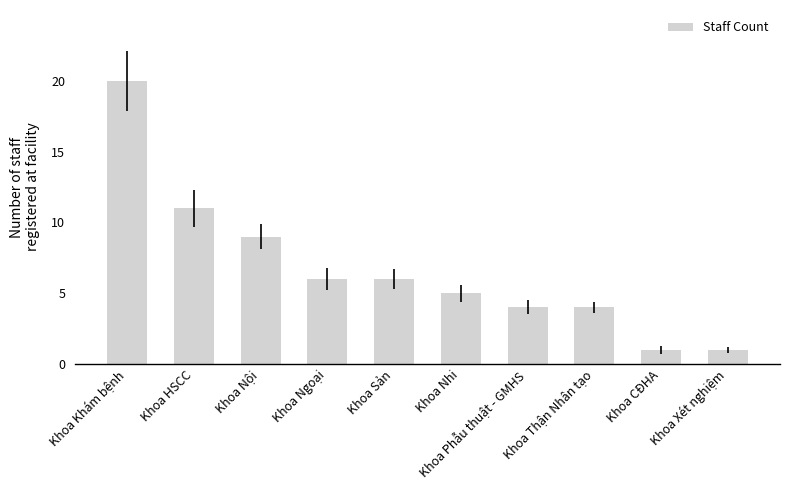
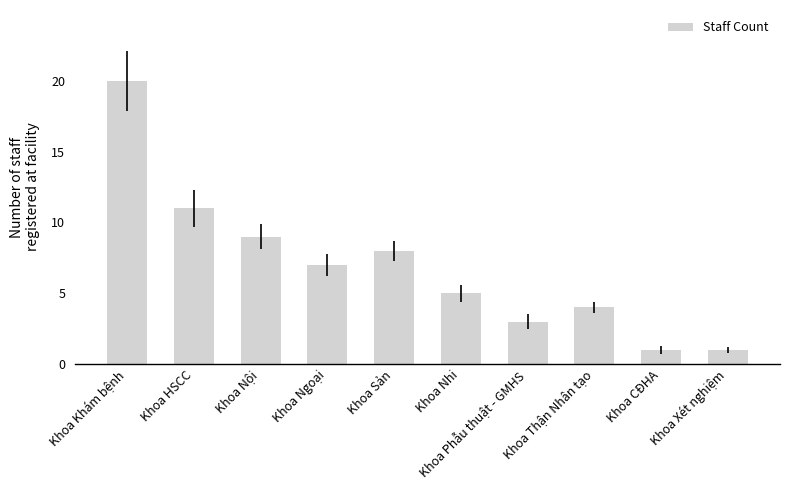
  {
    "Khoa Khám bệnh": 20,
    "Khoa HSCC": 11,
    "Khoa Nội": 9,
-   "Khoa Ngoại": 6,
-   "Khoa Sản": 6,
+   "Khoa Ngoại": 7,
+   "Khoa Sản": 8,
    "Khoa Nhi": 5,
-   "Khoa Phẫu thuật - GMHS": 4,
+   "Khoa Phẫu thuật - GMHS": 3,
    "Khoa Thận Nhân tạo": 4,
    "Khoa CĐHA": 1,
    "Khoa Xét nghiệm": 1
  }
